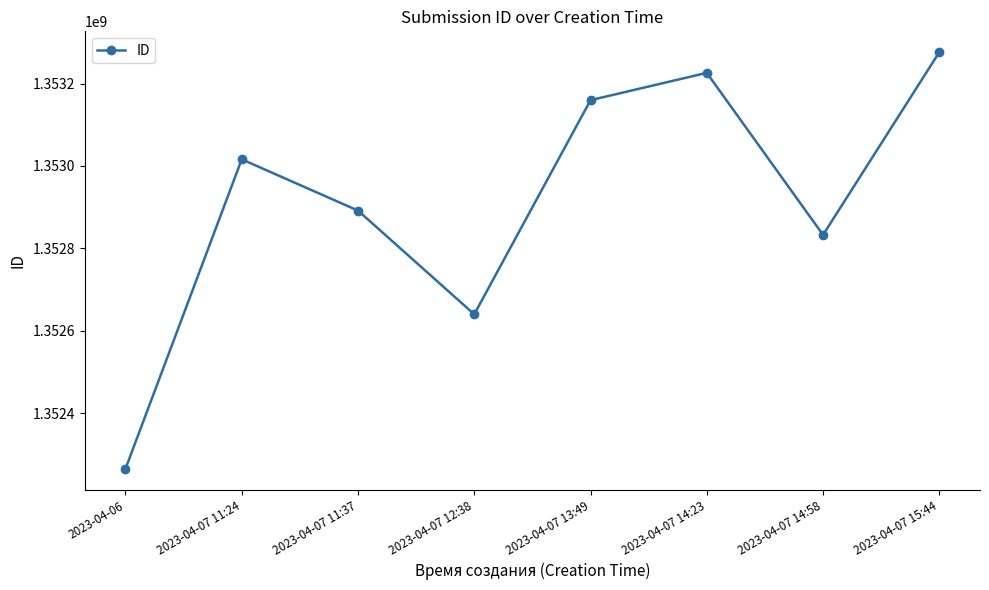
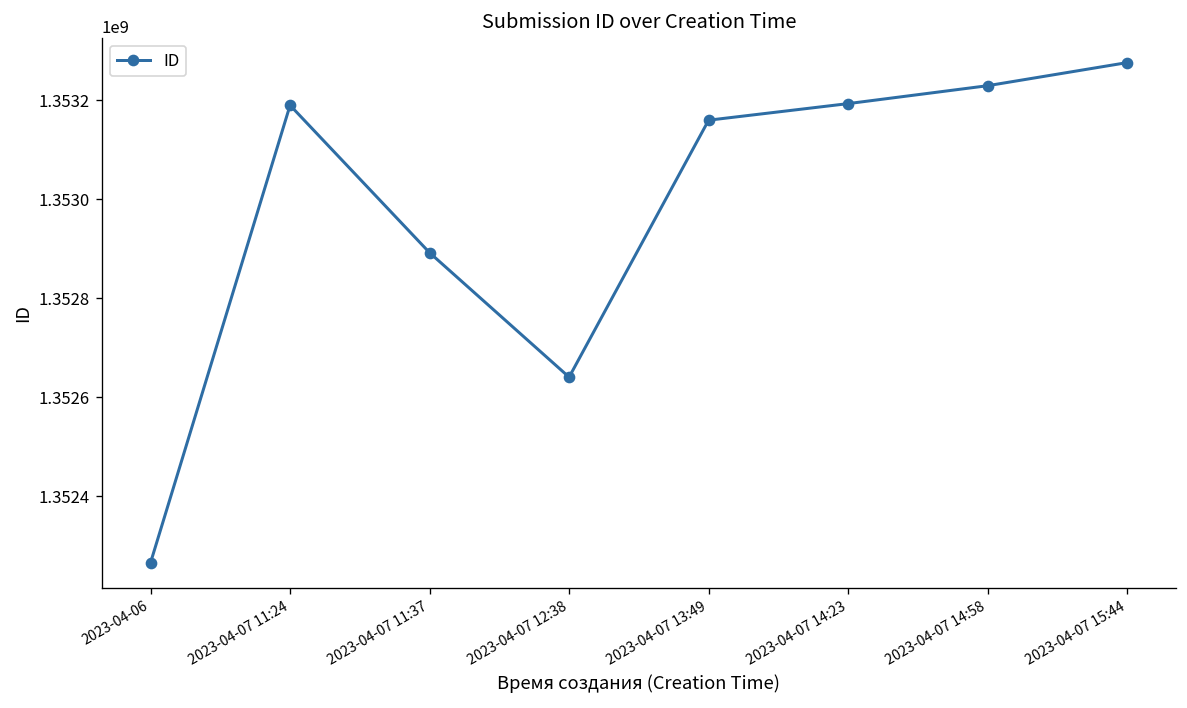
  {
    "2023-04-06": 1352270000,
-   "2023-04-07 11:24": 1353020000,
+   "2023-04-07 11:24": 1353190000,
    "2023-04-07 11:37": 1352890000,
    "2023-04-07 12:38": 1352640000,
    "2023-04-07 13:49": 1353160000,
-   "2023-04-07 14:23": 1353230000,
-   "2023-04-07 14:58": 1352830000,
+   "2023-04-07 14:23": 1353190000,
+   "2023-04-07 14:58": 1353230000,
    "2023-04-07 15:44": 1353280000
  }
